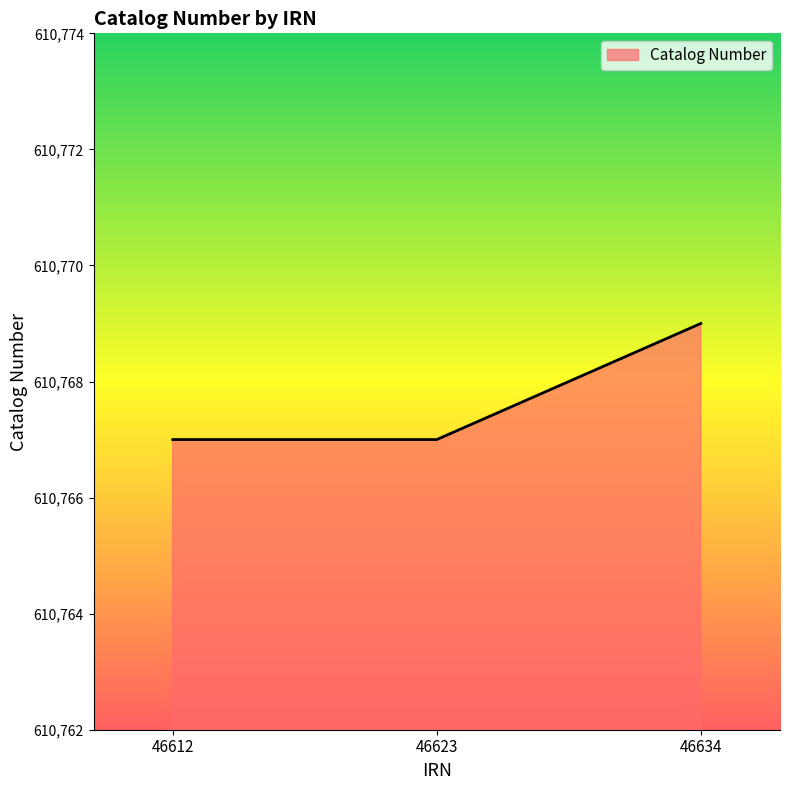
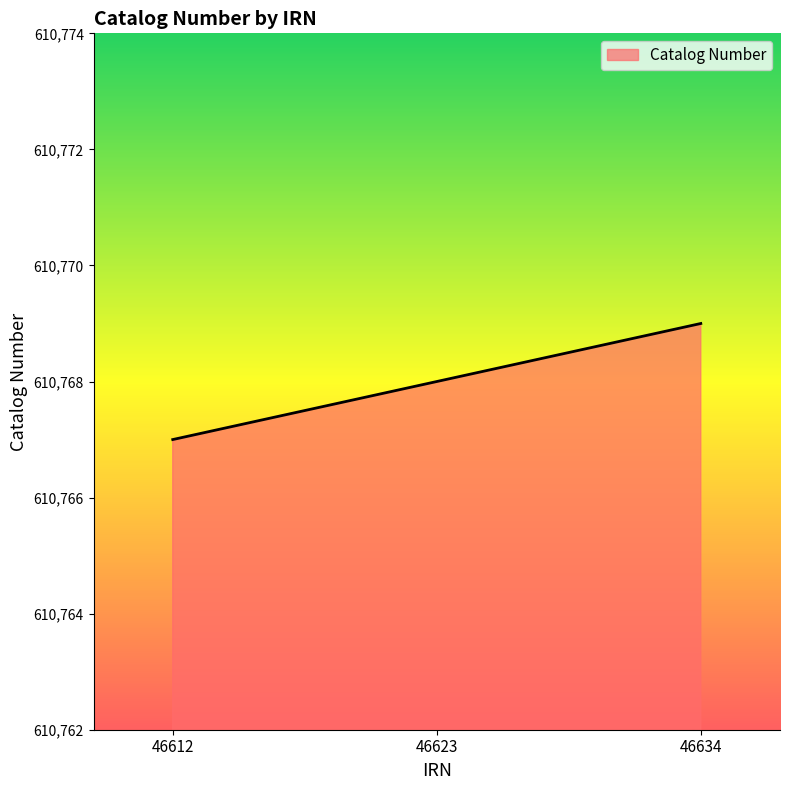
  {
    "46612": "610,767",
-   "46623": "610,767",
+   "46623": "610,768",
    "46634": "610,769"
  }
